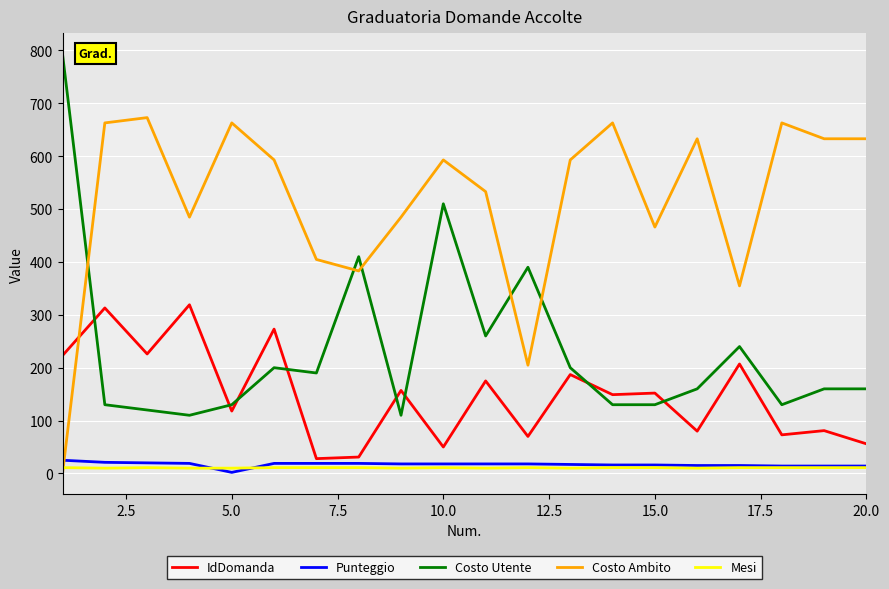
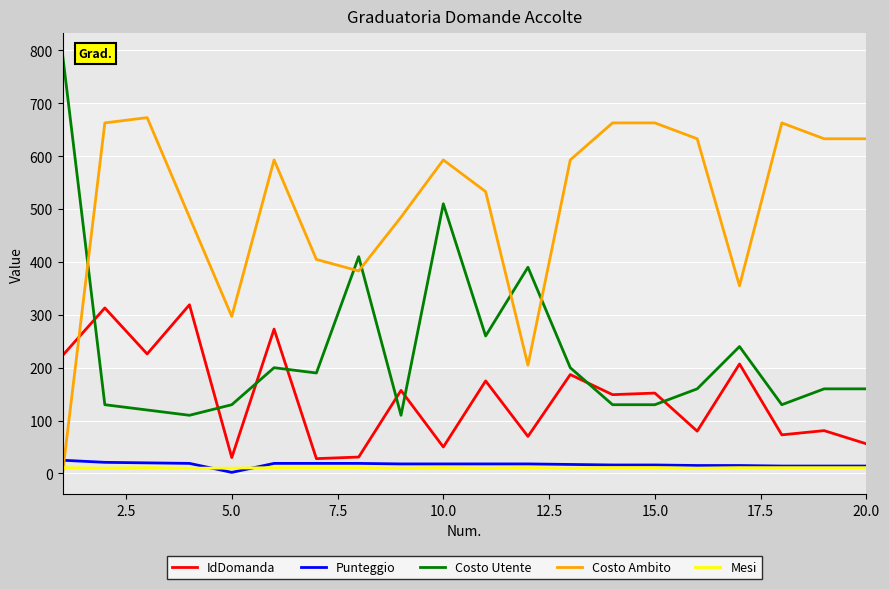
  {
    "IdDomanda": {
-     "5.0": 120,
+     "5.0": 30,
      "10.0": 50,
      "15.0": 150,
      "20.0": 60
    },
    "Punteggio": {
      "5.0": 0,
      "10.0": 20,
      "15.0": 20
    },
    "Costo Utente": {
      "5.0": 130,
      "10.0": 510,
      "15.0": 130,
      "20.0": 160
    },
    "Costo Ambito": {
-     "5.0": 660,
+     "5.0": 300,
      "10.0": 590,
-     "15.0": 470,
+     "15.0": 660,
      "20.0": 630
    },
    "Mesi": {
      "5.0": 10,
      "10.0": 10,
      "15.0": 10
    }
  }
